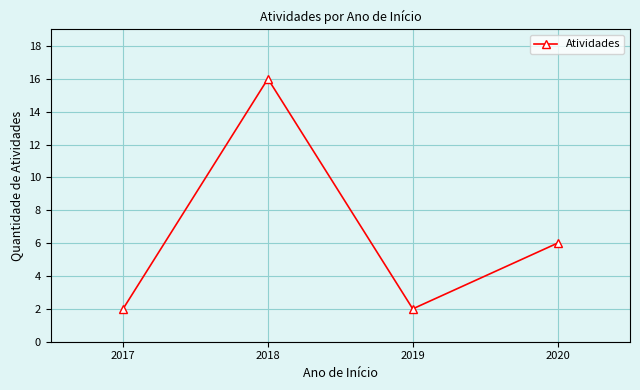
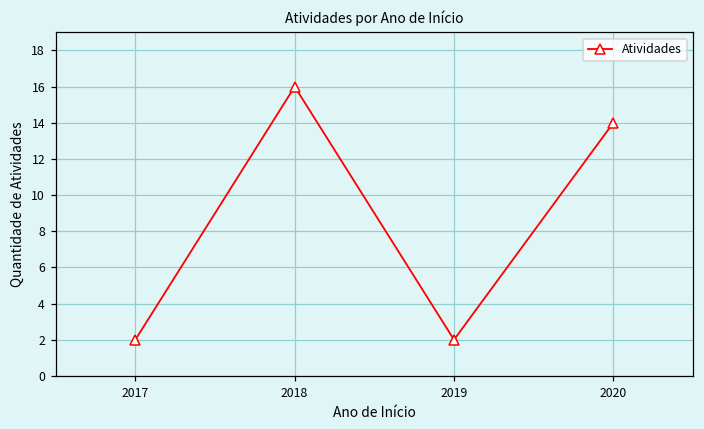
  {
    "2017": 2,
    "2018": 16,
    "2019": 2,
-   "2020": 6
+   "2020": 14
  }
